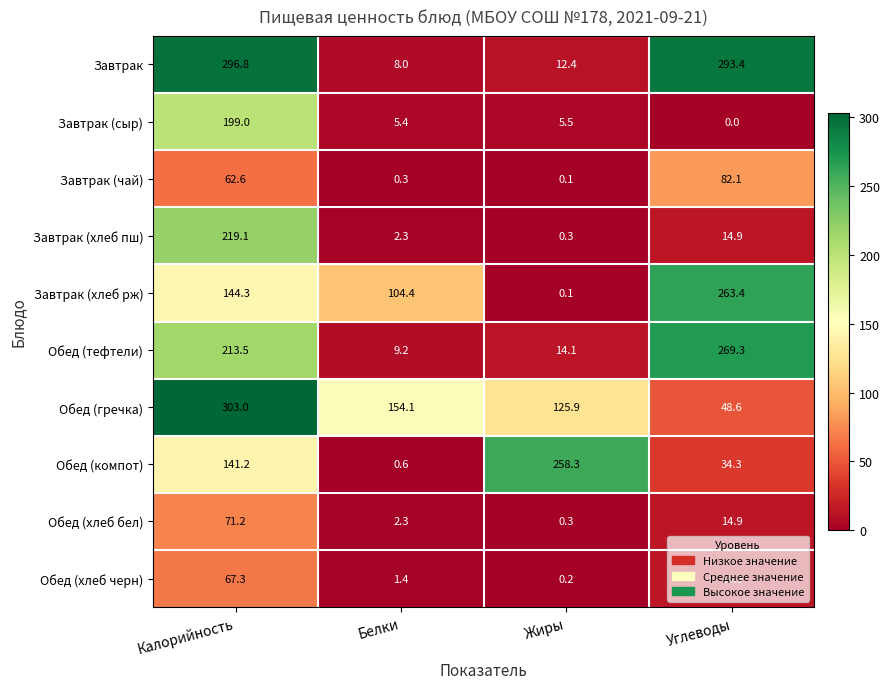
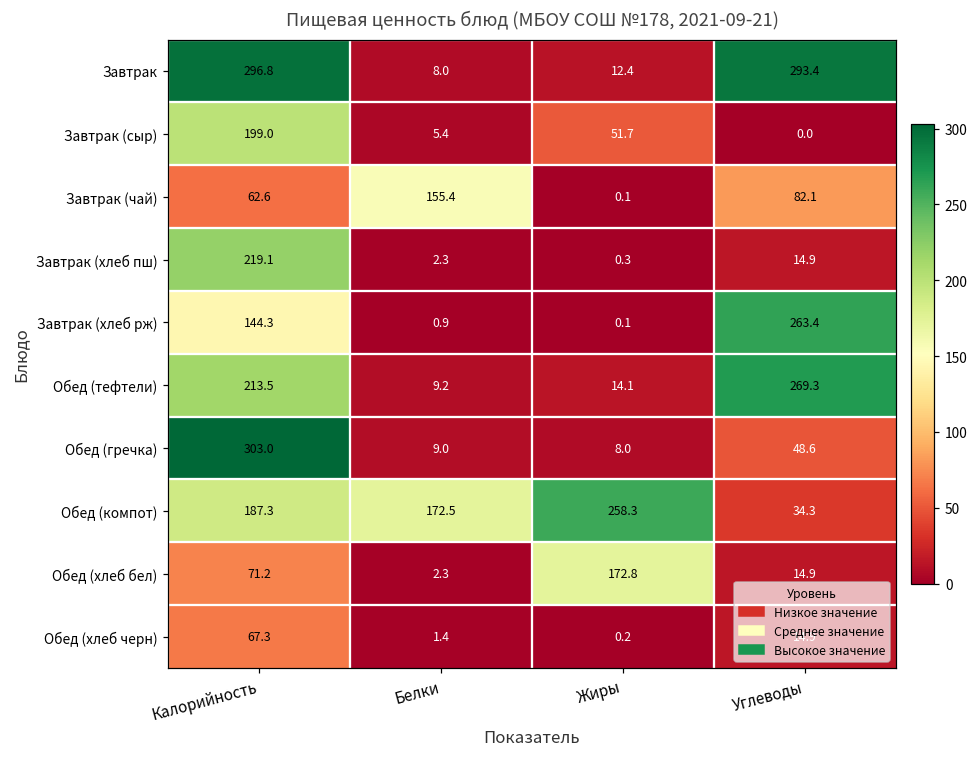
  {
    "Завтрак": {
      "Калорийность": 296.8,
      "Белки": 8.0,
      "Жиры": 12.4,
      "Углеводы": 293.4
    },
    "Завтрак (сыр)": {
      "Калорийность": 199.0,
      "Белки": 5.4,
-     "Жиры": 5.5,
+     "Жиры": 51.7,
      "Углеводы": 0.0
    },
    "Завтрак (чай)": {
      "Калорийность": 62.6,
-     "Белки": 0.3,
+     "Белки": 155.4,
      "Жиры": 0.1,
      "Углеводы": 82.1
    },
    "Завтрак (хлеб пш)": {
      "Калорийность": 219.1,
      "Белки": 2.3,
      "Жиры": 0.3,
      "Углеводы": 14.9
    },
    "Завтрак (хлеб рж)": {
      "Калорийность": 144.3,
-     "Белки": 104.4,
+     "Белки": 0.9,
      "Жиры": 0.1,
      "Углеводы": 263.4
    },
    "Обед (тефтели)": {
      "Калорийность": 213.5,
      "Белки": 9.2,
      "Жиры": 14.1,
      "Углеводы": 269.3
    },
    "Обед (гречка)": {
      "Калорийность": 303.0,
-     "Белки": 154.1,
-     "Жиры": 125.9,
+     "Белки": 9.0,
+     "Жиры": 8.0,
      "Углеводы": 48.6
    },
    "Обед (компот)": {
-     "Калорийность": 141.2,
-     "Белки": 0.6,
+     "Калорийность": 187.3,
+     "Белки": 172.5,
      "Жиры": 258.3,
      "Углеводы": 34.3
    },
    "Обед (хлеб бел)": {
      "Калорийность": 71.2,
      "Белки": 2.3,
-     "Жиры": 0.3,
+     "Жиры": 172.8,
      "Углеводы": 14.9
    },
    "Обед (хлеб черн)": {
      "Калорийность": 67.3,
      "Белки": 1.4,
      "Жиры": 0.2
    }
  }
